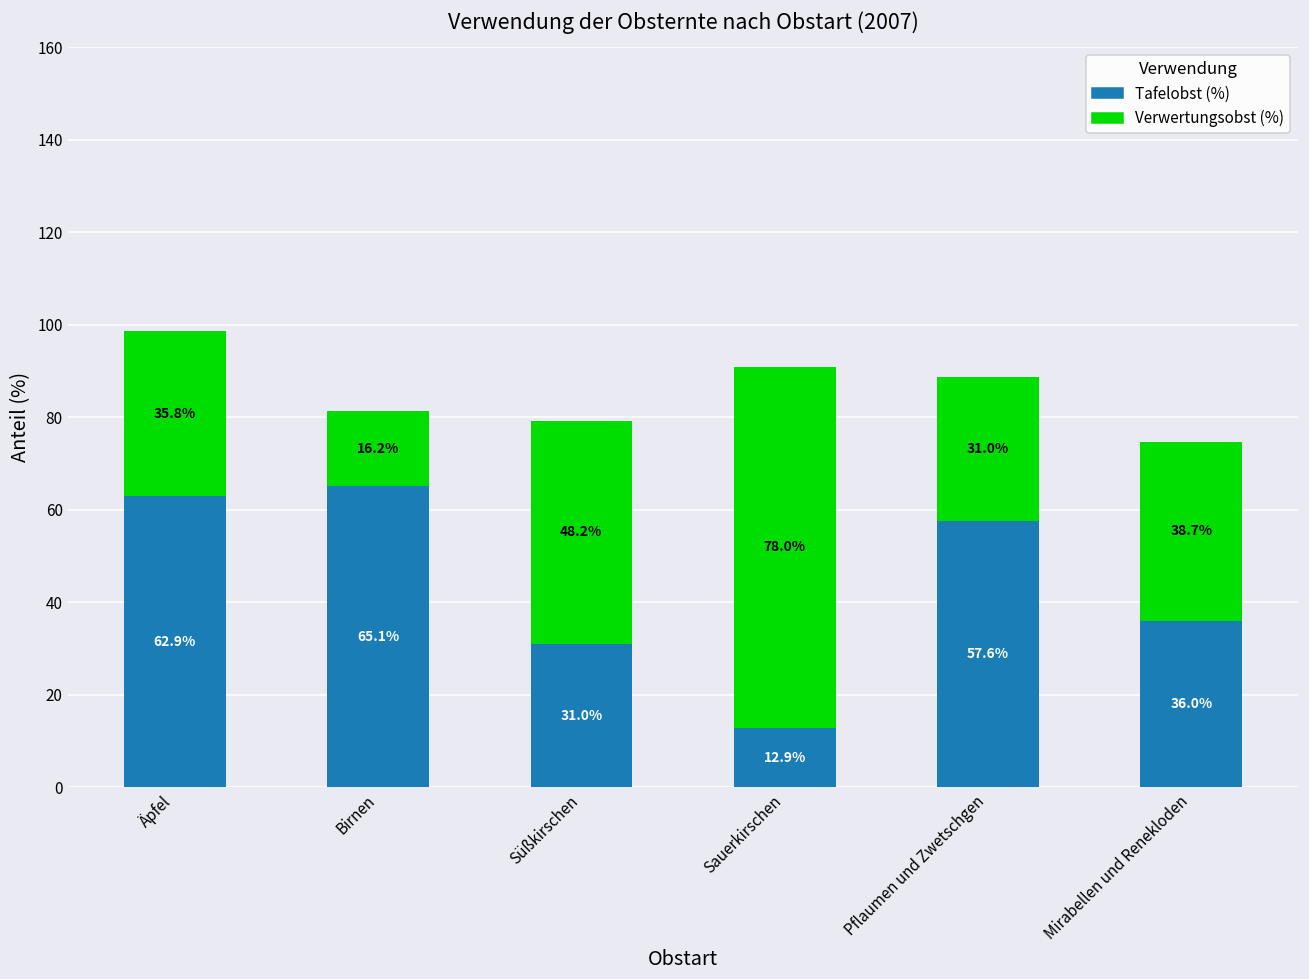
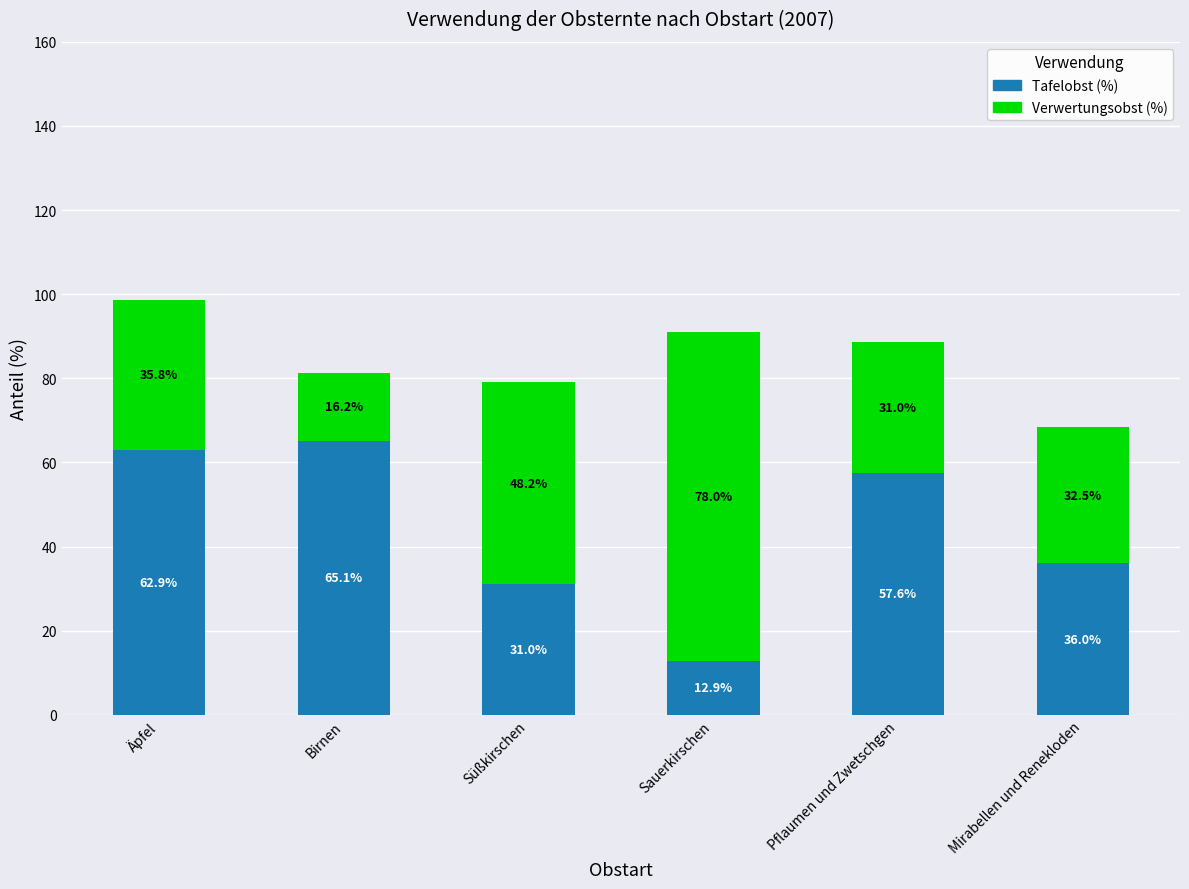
  {
    "Tafelobst (%)": {
      "Äpfel": "62.9%",
      "Birnen": "65.1%",
      "Süßkirschen": "31.0%",
      "Sauerkirschen": "12.9%",
      "Pflaumen und Zwetschgen": "57.6%",
      "Mirabellen und Renekloden": "36.0%"
    },
    "Verwertungsobst (%)": {
      "Äpfel": "35.8%",
      "Birnen": "16.2%",
      "Süßkirschen": "48.2%",
      "Sauerkirschen": "78.0%",
      "Pflaumen und Zwetschgen": "31.0%",
-     "Mirabellen und Renekloden": "38.7%"
+     "Mirabellen und Renekloden": "32.5%"
    }
  }
